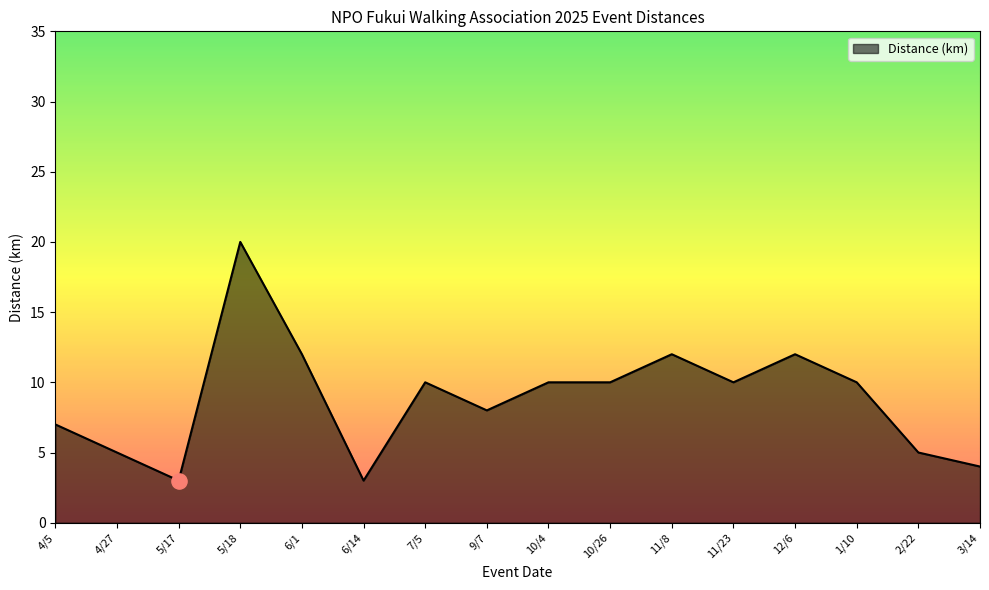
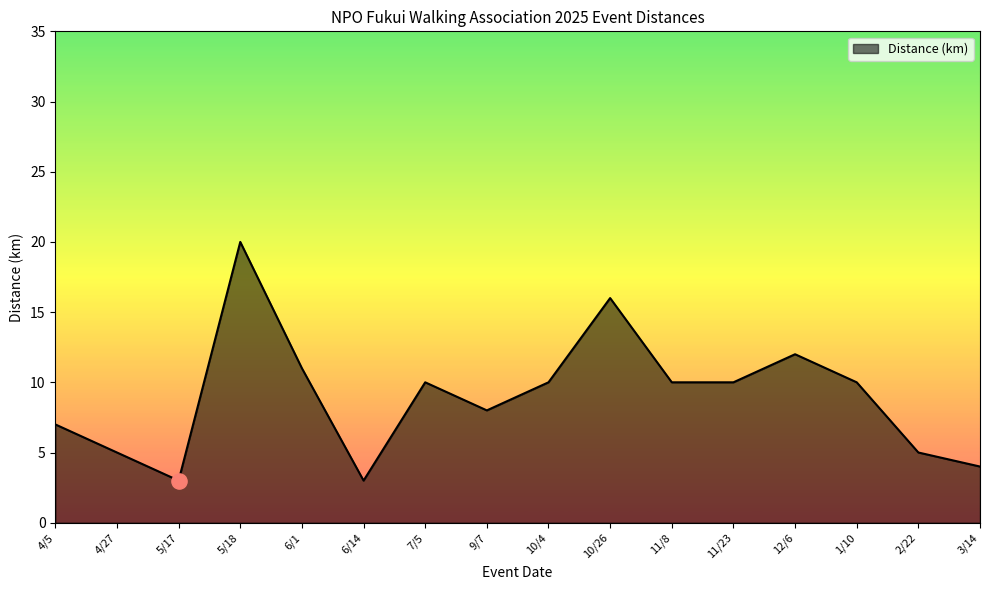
  {
    "Distance (km)": {
      "4/5": 7,
      "4/27": 5,
      "5/18": 20,
-     "6/1": 12,
+     "6/1": 11,
      "6/14": 3,
      "7/5": 10,
      "9/7": 8,
      "10/4": 10,
-     "10/26": 10,
-     "11/8": 12,
+     "10/26": 16,
+     "11/8": 10,
      "11/23": 10,
      "12/6": 12,
      "1/10": 10,
      "2/22": 5,
      "3/14": 4
    }
  }
